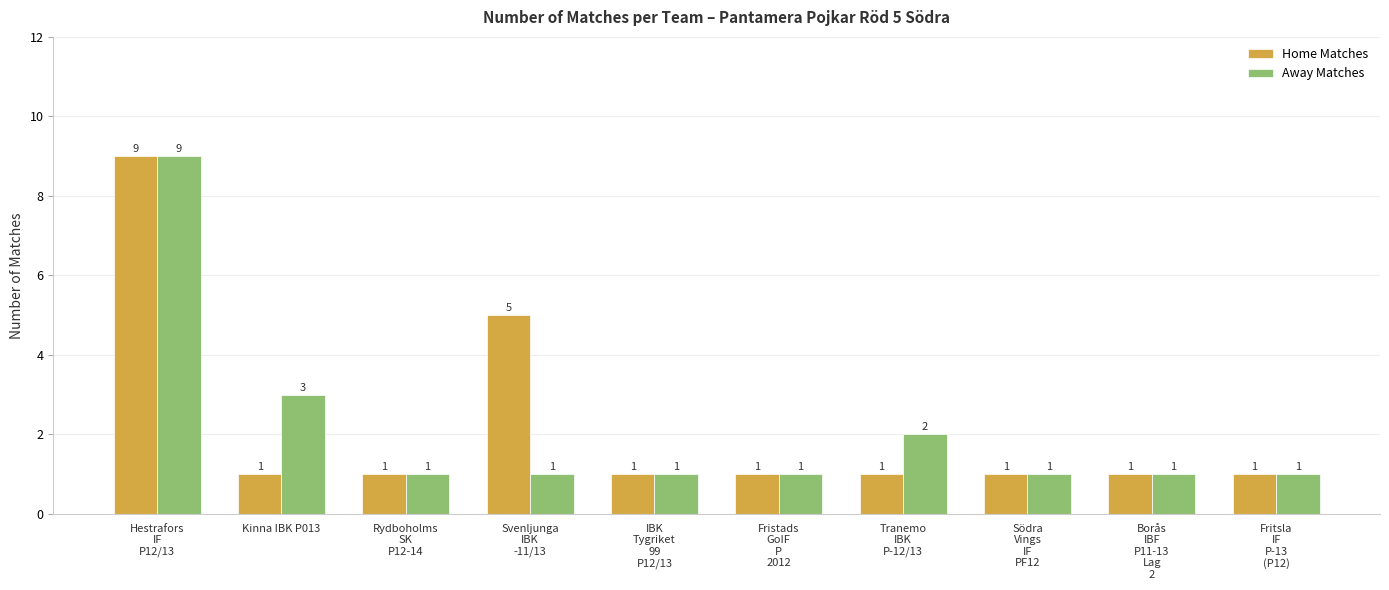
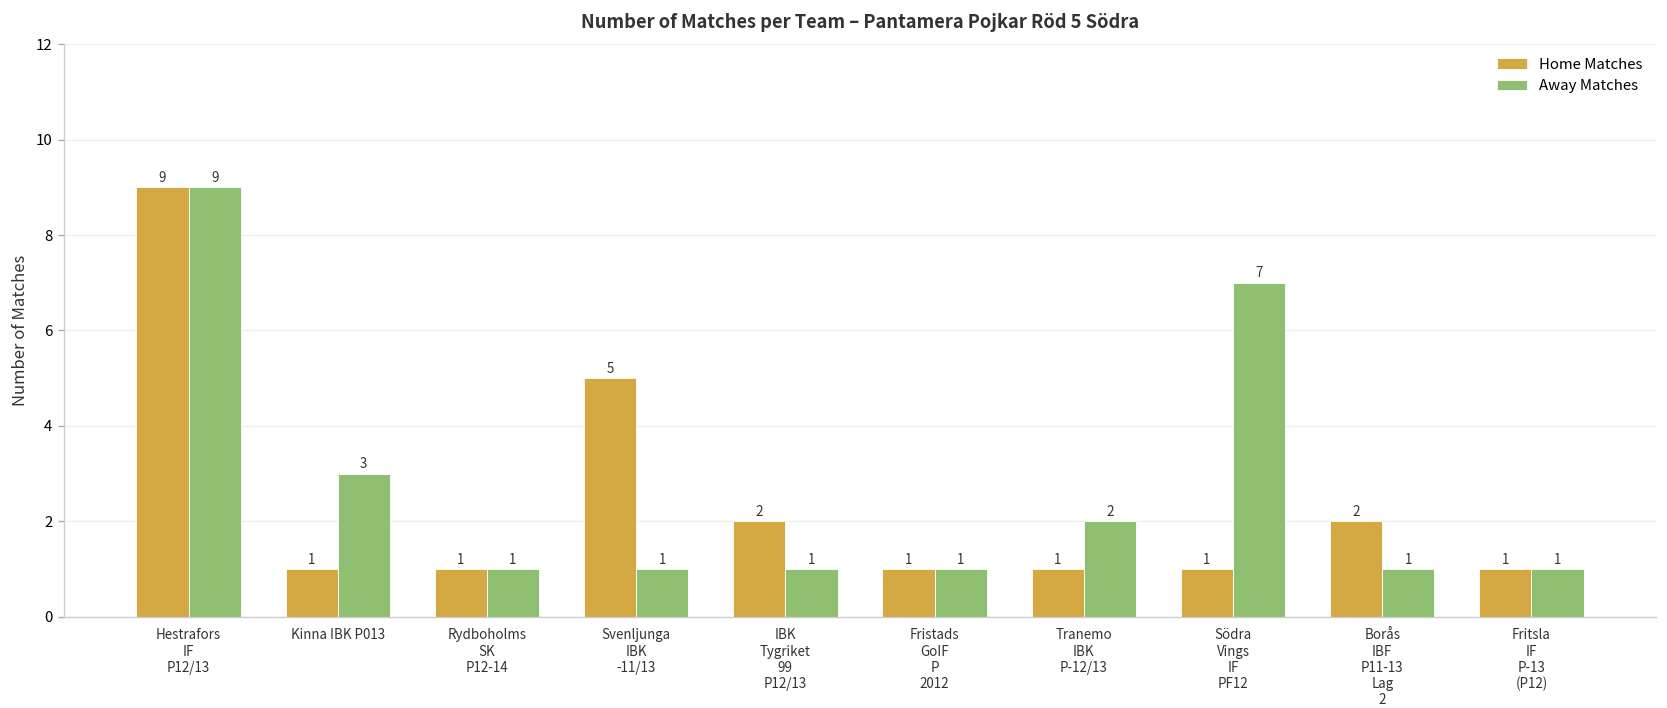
  {
    "Home Matches": {
      "Hestrafors IF P12/13": 9,
      "Kinna IBK P013": 1,
      "Rydboholms SK P12-14": 1,
      "Svenljunga IBK -11/13": 5,
-     "IBK Tygriket 99 P12/13": 1,
+     "IBK Tygriket 99 P12/13": 2,
      "Fristads GoIF P 2012": 1,
      "Tranemo IBK P-12/13": 1,
      "Södra Vings IF PF12": 1,
-     "Borås IBF P11-13 Lag 2": 1,
+     "Borås IBF P11-13 Lag 2": 2,
      "Fritsla IF P-13 (P12)": 1
    },
    "Away Matches": {
      "Hestrafors IF P12/13": 9,
      "Kinna IBK P013": 3,
      "Rydboholms SK P12-14": 1,
      "Svenljunga IBK -11/13": 1,
      "IBK Tygriket 99 P12/13": 1,
      "Fristads GoIF P 2012": 1,
      "Tranemo IBK P-12/13": 2,
-     "Södra Vings IF PF12": 1,
+     "Södra Vings IF PF12": 7,
      "Borås IBF P11-13 Lag 2": 1,
      "Fritsla IF P-13 (P12)": 1
    }
  }
